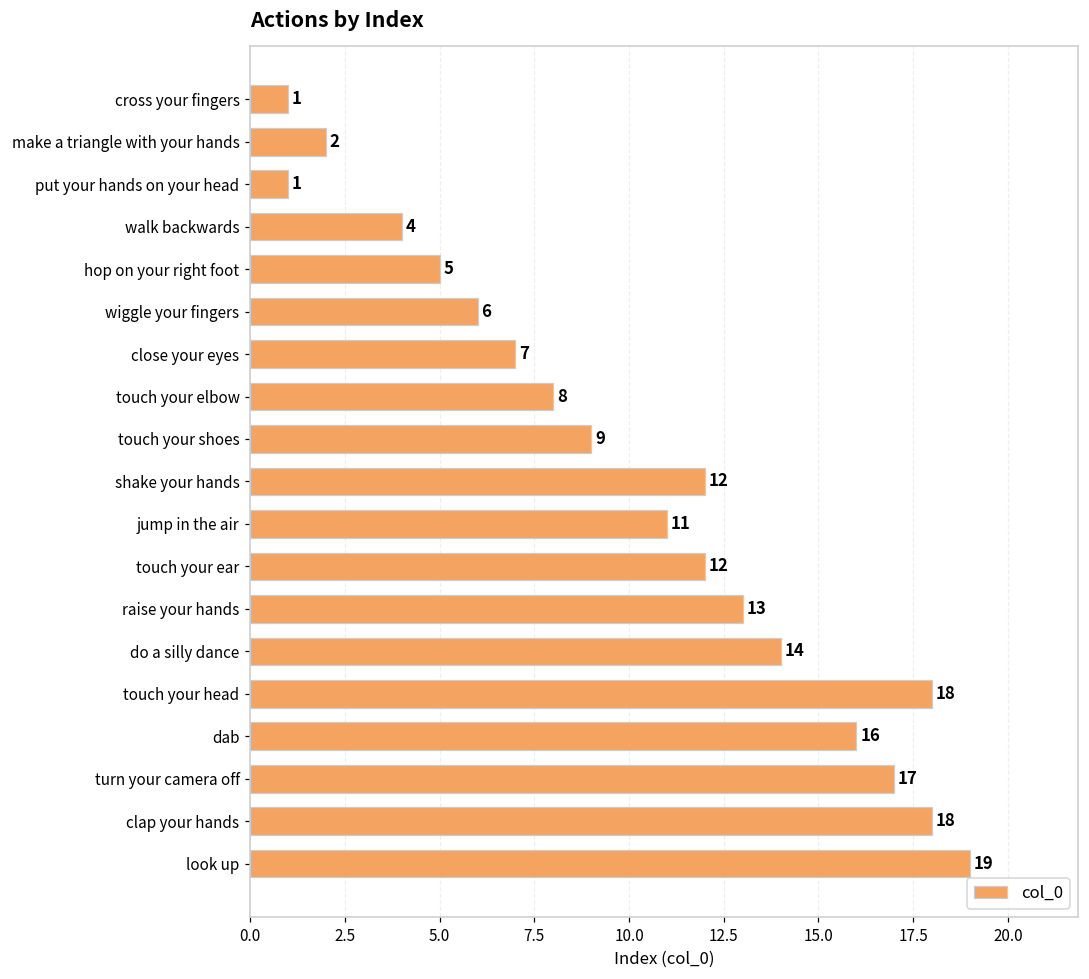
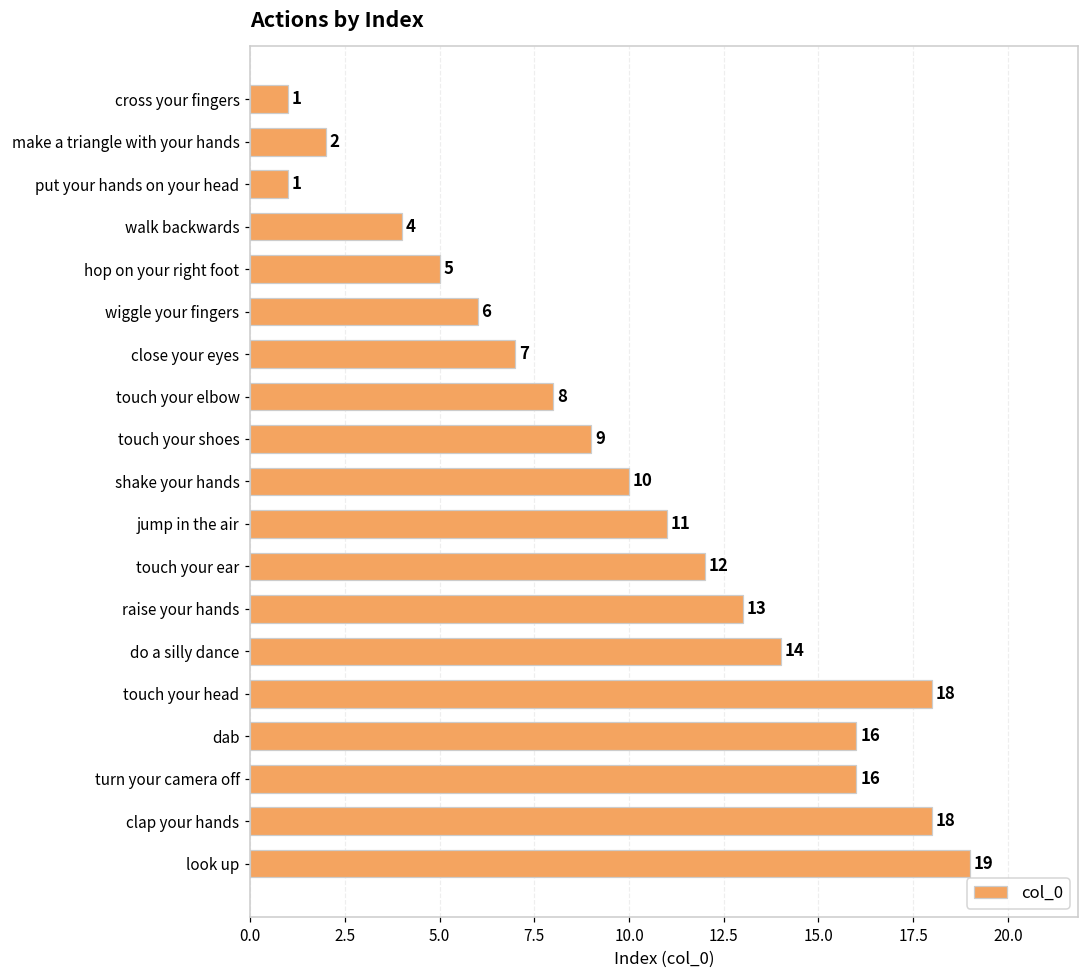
  {
    "cross your fingers": 1,
    "make a triangle with your hands": 2,
    "put your hands on your head": 1,
    "walk backwards": 4,
    "hop on your right foot": 5,
    "wiggle your fingers": 6,
    "close your eyes": 7,
    "touch your elbow": 8,
    "touch your shoes": 9,
-   "shake your hands": 12,
+   "shake your hands": 10,
    "jump in the air": 11,
    "touch your ear": 12,
    "raise your hands": 13,
    "do a silly dance": 14,
    "touch your head": 18,
    "dab": 16,
-   "turn your camera off": 17,
+   "turn your camera off": 16,
    "clap your hands": 18,
    "look up": 19
  }
